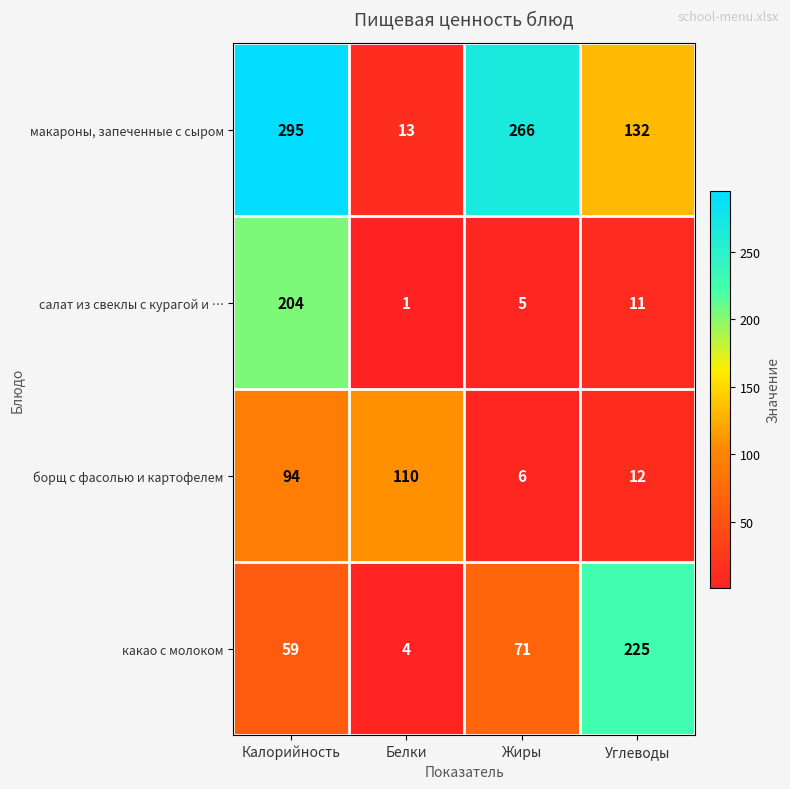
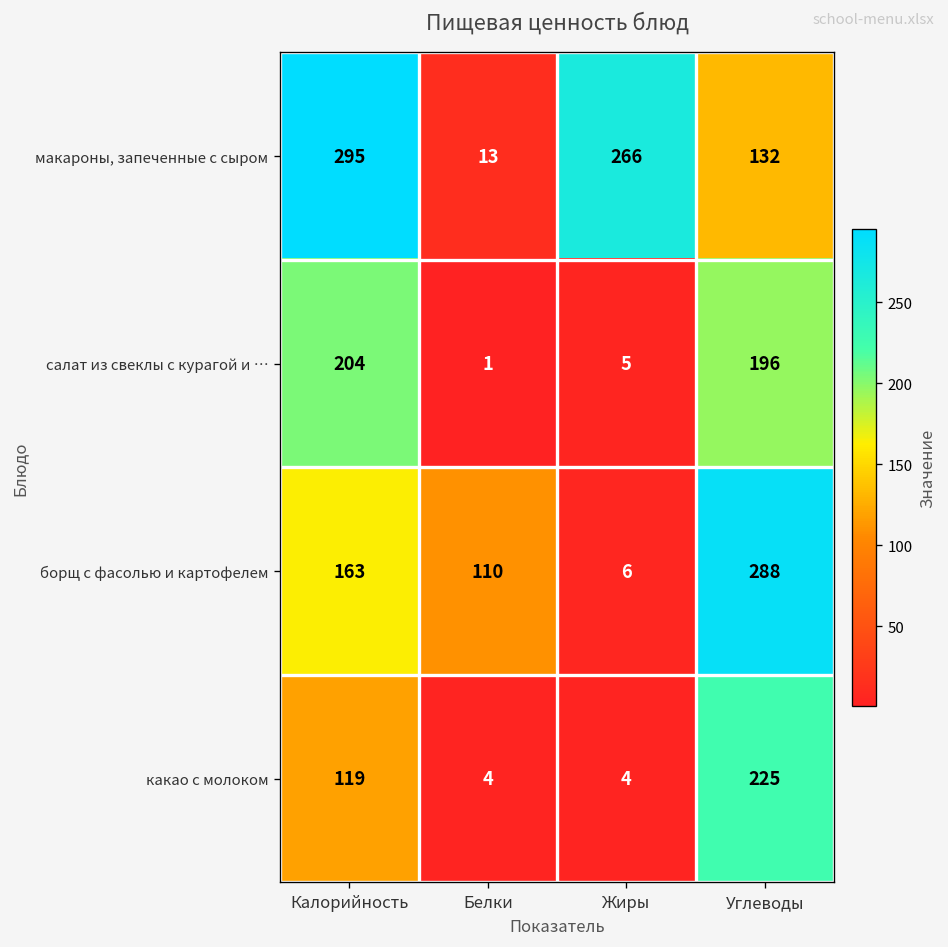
  {
    "макароны, запеченные с сыром": {
      "Калорийность": 295,
      "Белки": 13,
      "Жиры": 266,
      "Углеводы": 132
    },
    "салат из свеклы с курагой и …": {
      "Калорийность": 204,
      "Белки": 1,
      "Жиры": 5,
-     "Углеводы": 11
+     "Углеводы": 196
    },
    "борщ с фасолью и картофелем": {
-     "Калорийность": 94,
+     "Калорийность": 163,
      "Белки": 110,
      "Жиры": 6,
-     "Углеводы": 12
+     "Углеводы": 288
    },
    "какао с молоком": {
-     "Калорийность": 59,
+     "Калорийность": 119,
      "Белки": 4,
-     "Жиры": 71,
+     "Жиры": 4,
      "Углеводы": 225
    }
  }
